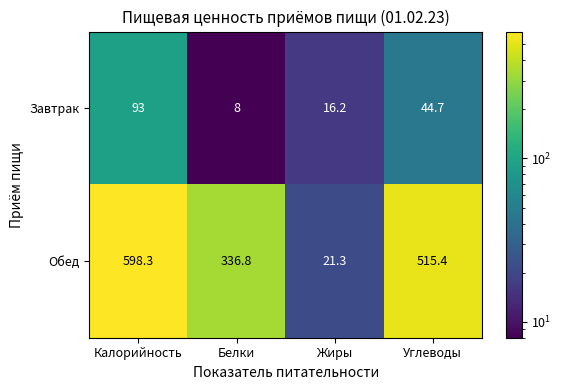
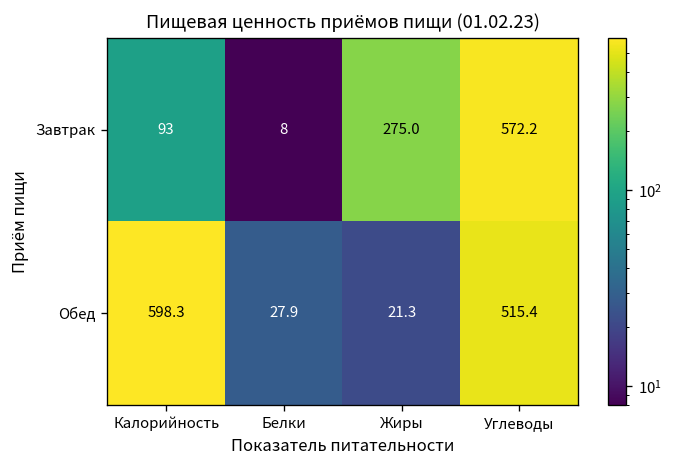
  {
    "Завтрак": {
      "Калорийность": 93,
      "Белки": 8,
-     "Жиры": 16.2,
-     "Углеводы": 44.7
+     "Жиры": 275.0,
+     "Углеводы": 572.2
    },
    "Обед": {
      "Калорийность": 598.3,
-     "Белки": 336.8,
+     "Белки": 27.9,
      "Жиры": 21.3,
      "Углеводы": 515.4
    }
  }
